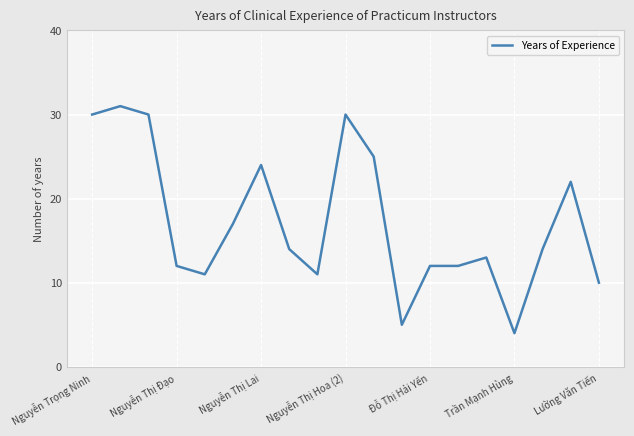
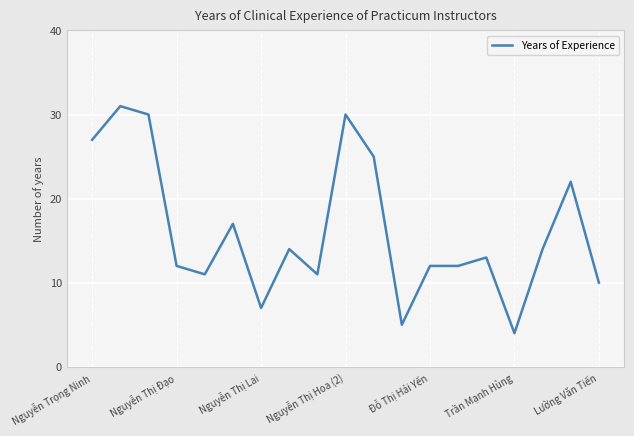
  {
-   "Nguyễn Trọng Ninh": 30,
+   "Nguyễn Trọng Ninh": 27,
    "Nguyễn Thị Đạo": 12,
-   "Nguyễn Thị Lai": 24,
+   "Nguyễn Thị Lai": 7,
    "Nguyễn Thị Hoa (2)": 30,
    "Đỗ Thị Hải Yến": 12,
    "Trần Mạnh Hùng": 4,
    "Lường Văn Tiến": 10
  }
